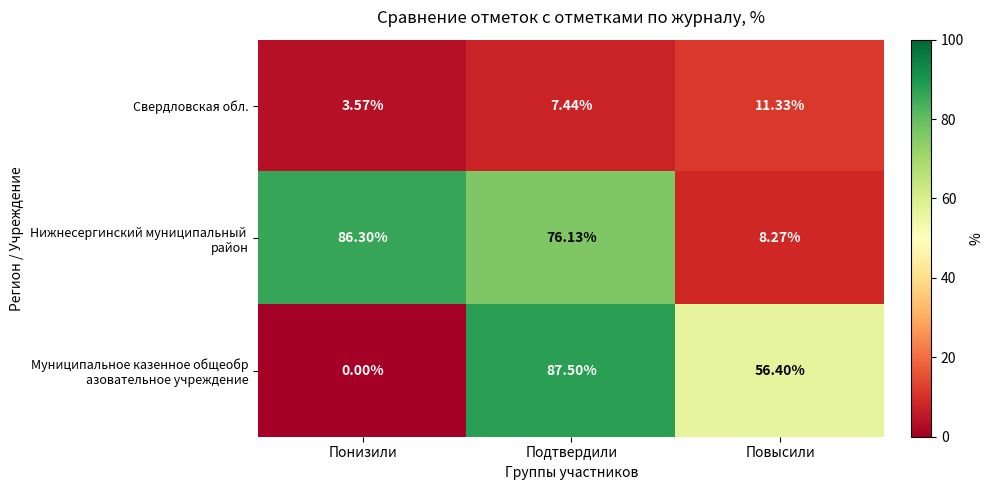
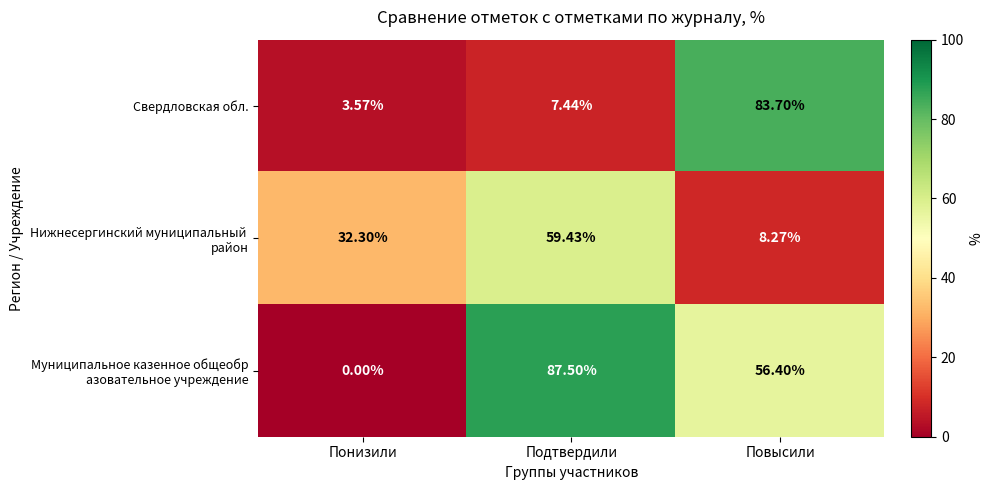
  {
    "Свердловская обл.": {
      "Понизили": "3.57%",
      "Подтвердили": "7.44%",
-     "Повысили": "11.33%"
+     "Повысили": "83.70%"
    },
    "Нижнесергинский муниципальный район": {
-     "Понизили": "86.30%",
-     "Подтвердили": "76.13%",
+     "Понизили": "32.30%",
+     "Подтвердили": "59.43%",
      "Повысили": "8.27%"
    },
    "Муниципальное казенное общеобр азовательное учреждение": {
      "Понизили": "0.00%",
      "Подтвердили": "87.50%",
      "Повысили": "56.40%"
    }
  }
